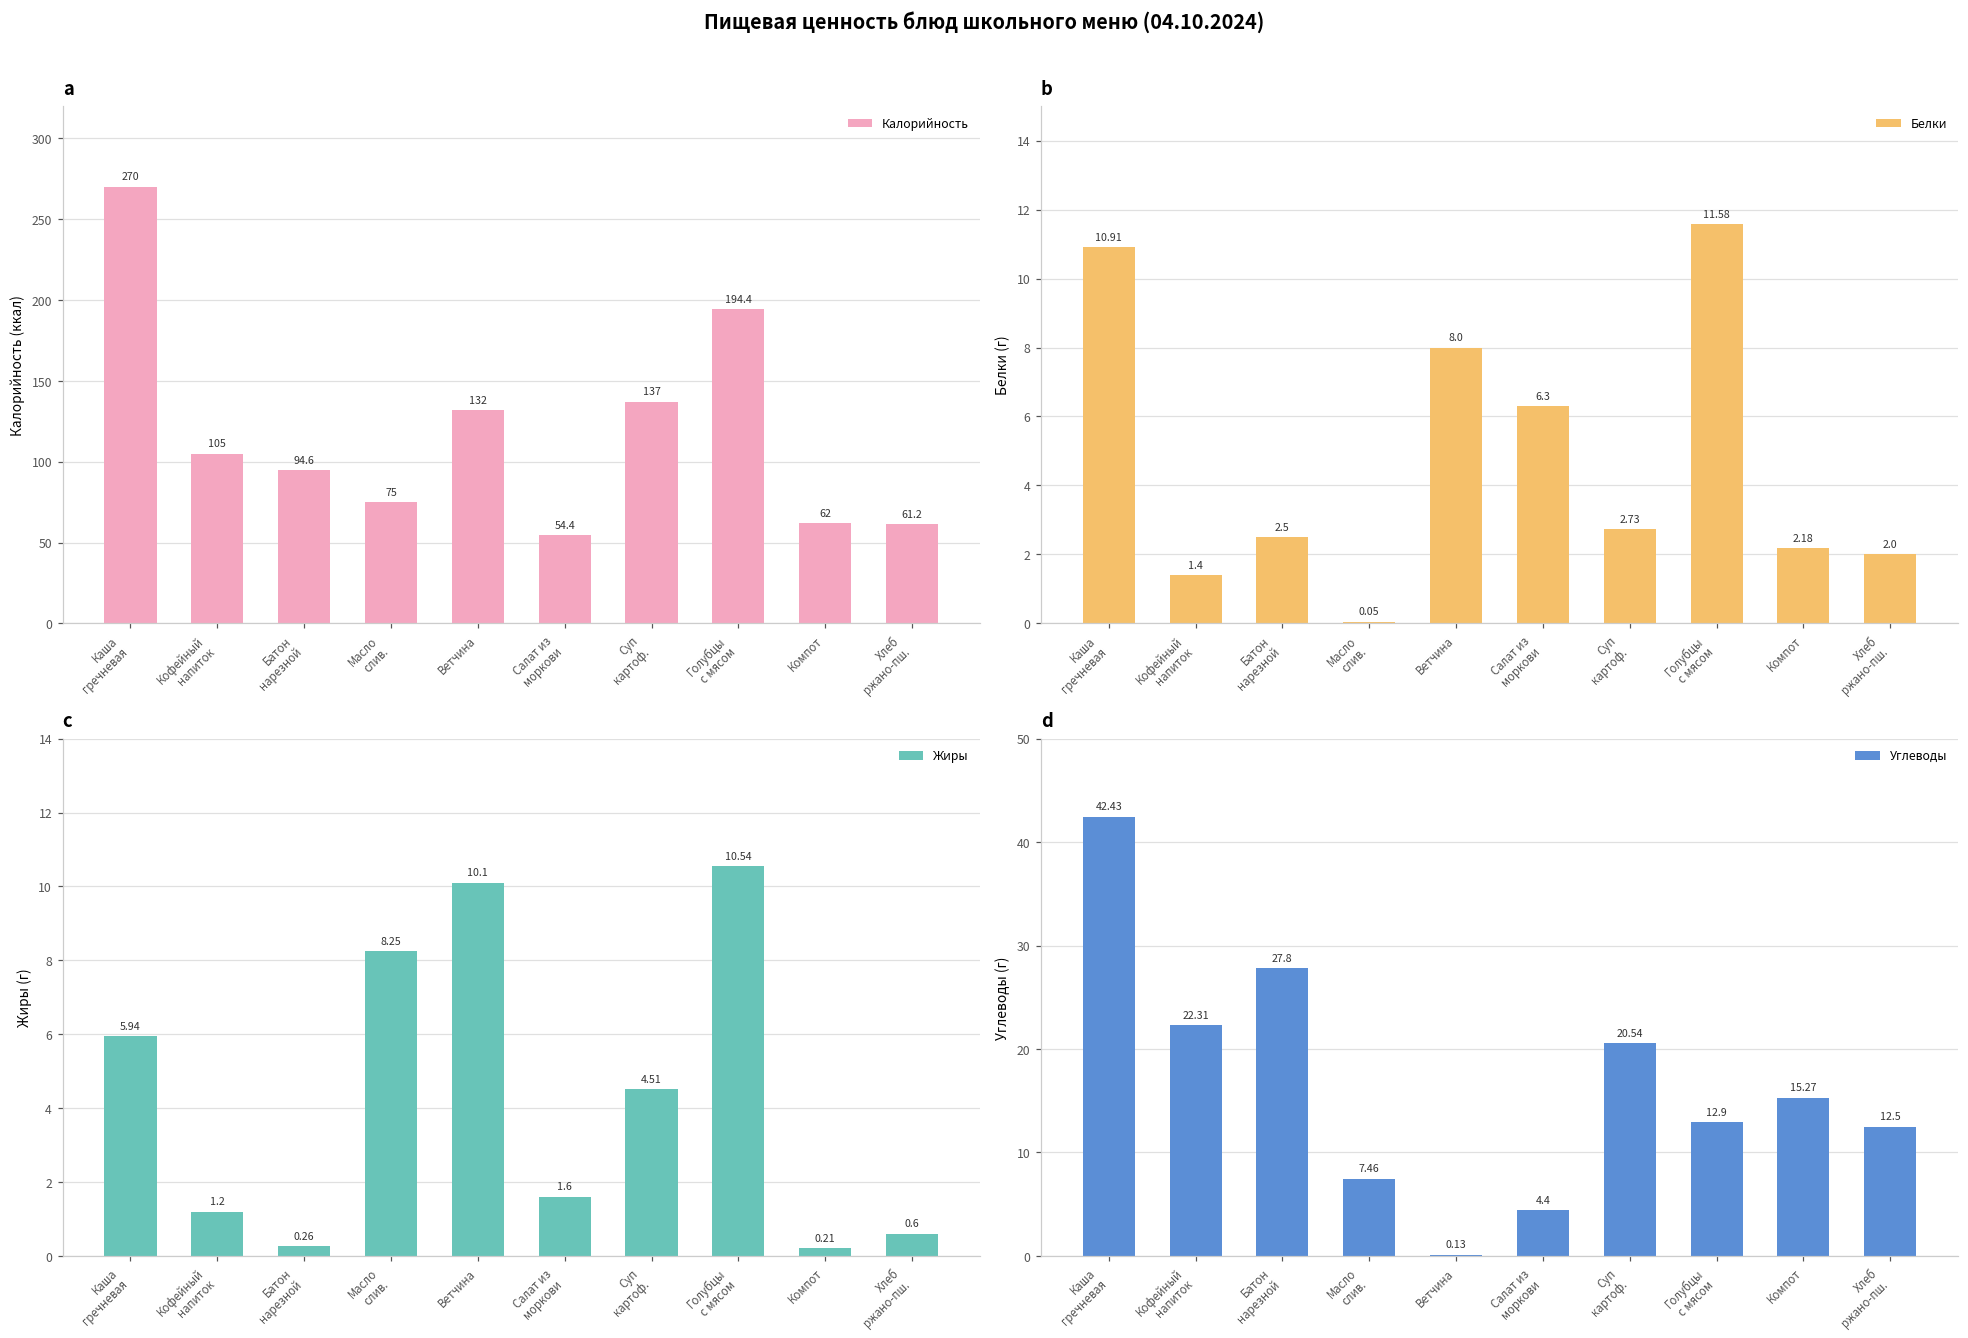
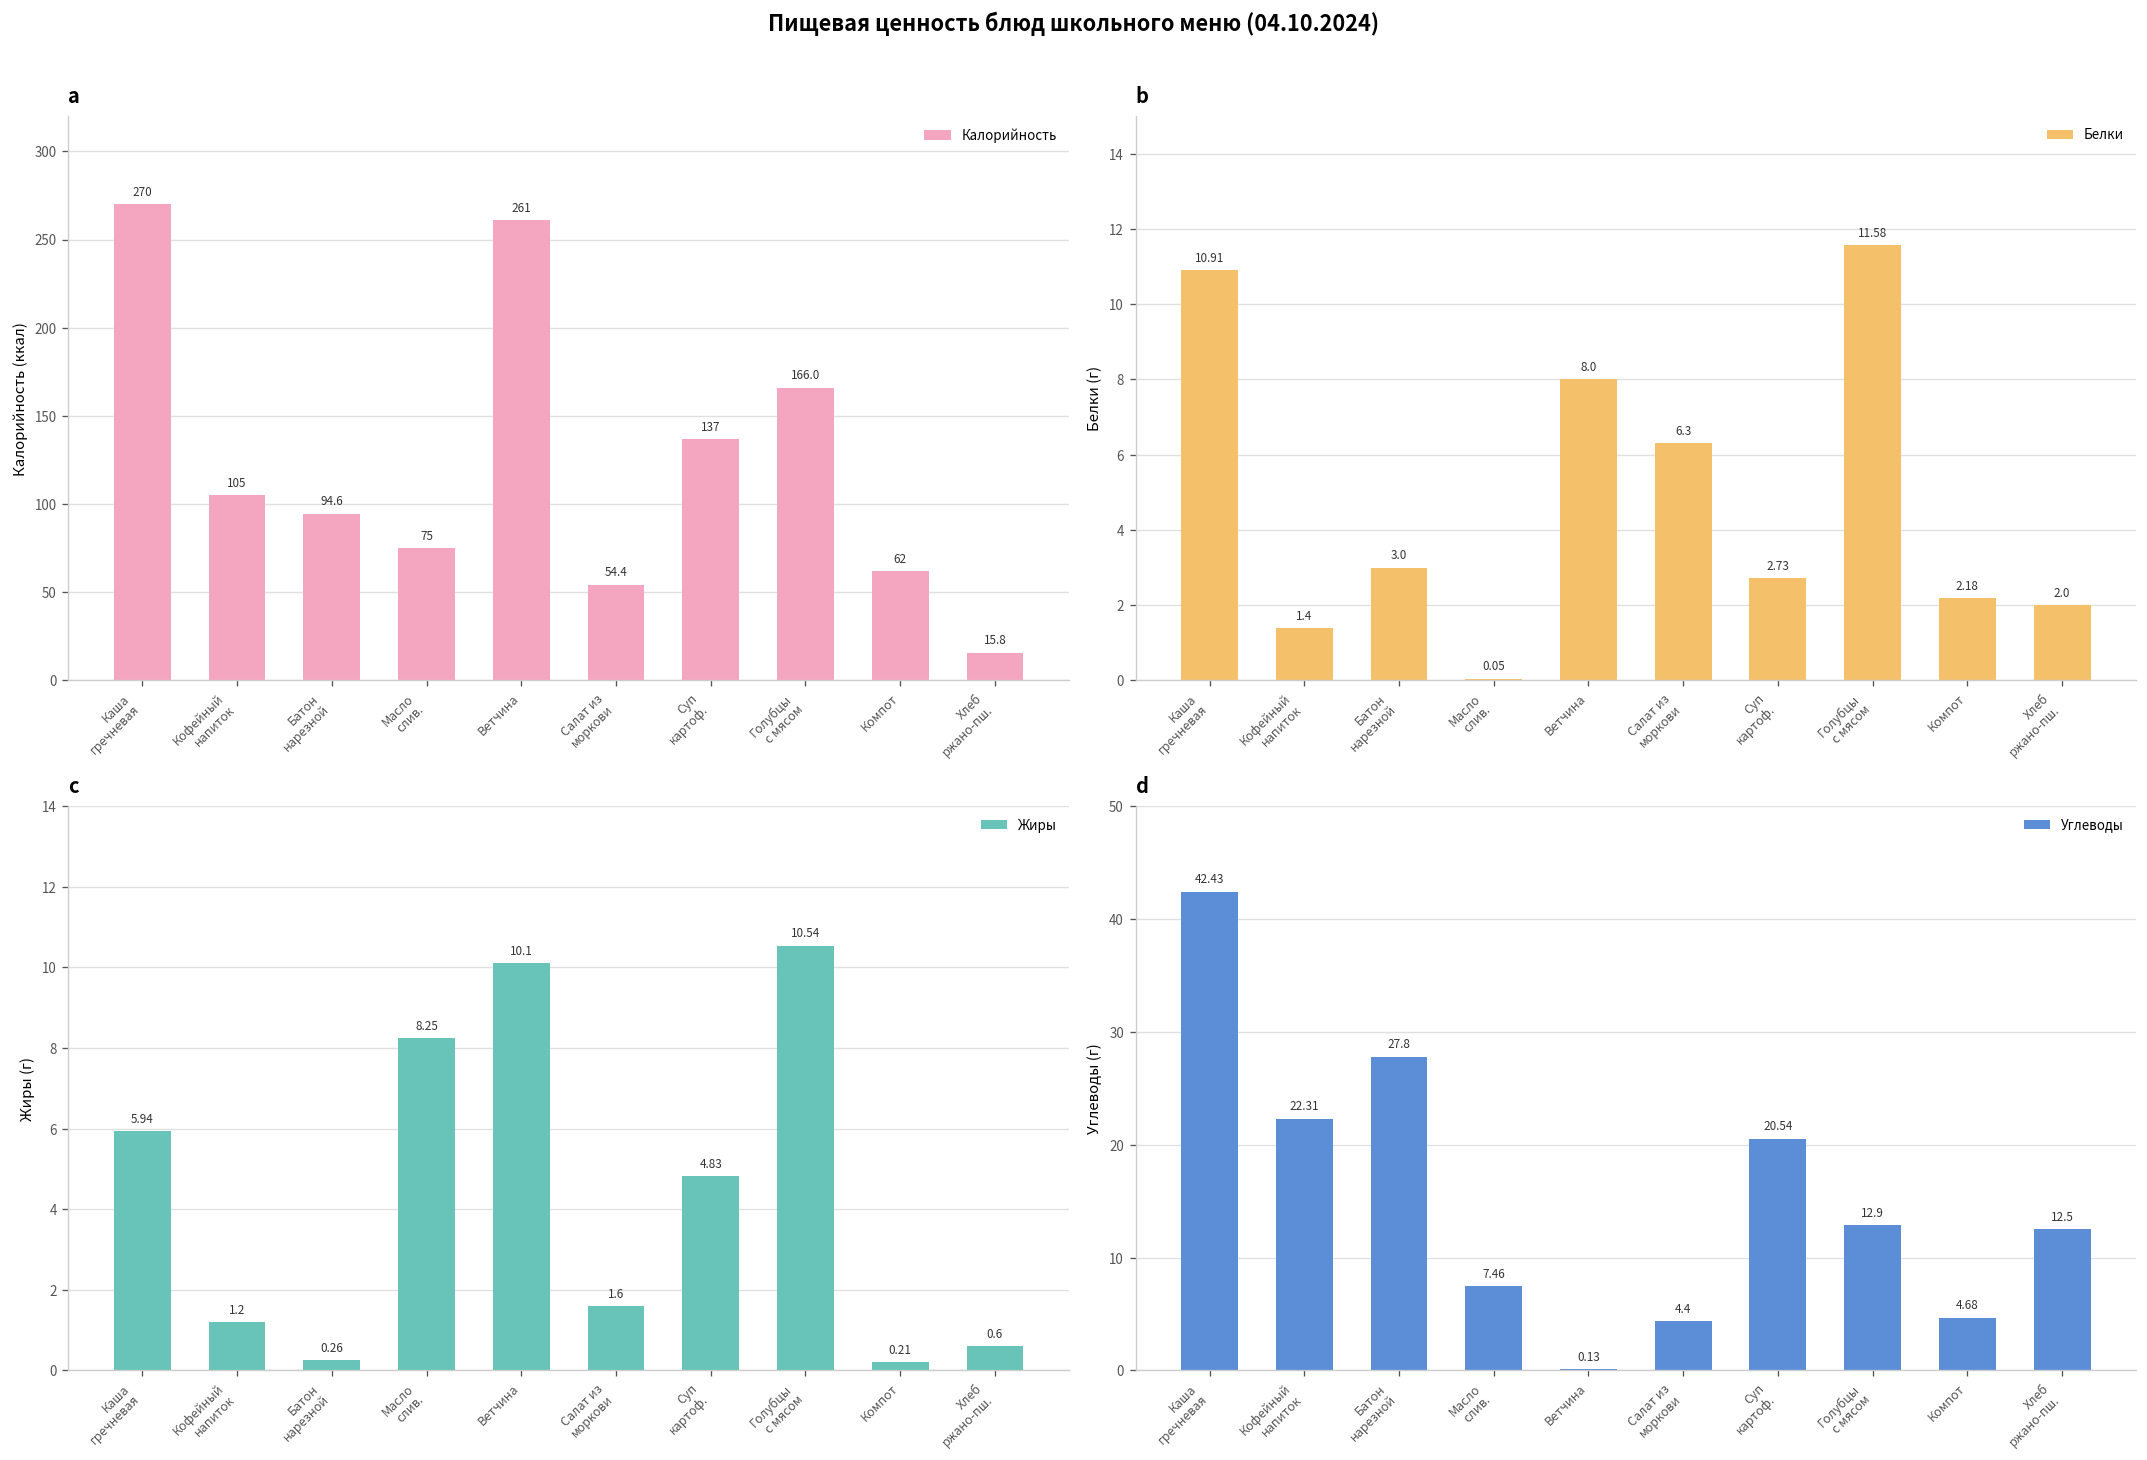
  {
    "a": {
      "Каша гречневая": 270,
      "Кофейный напиток": 105,
      "Батон нарезной": 94.6,
      "Масло слив.": 75,
-     "Ветчина": 132,
+     "Ветчина": 261,
      "Салат из моркови": 54.4,
      "Суп картоф.": 137,
-     "Голубцы с мясом": 194.4,
+     "Голубцы с мясом": 166.0,
      "Компот": 62,
-     "Хлеб ржано-пш.": 61.2
+     "Хлеб ржано-пш.": 15.8
    },
    "b": {
      "Каша гречневая": 10.91,
      "Кофейный напиток": 1.4,
-     "Батон нарезной": 2.5,
+     "Батон нарезной": 3.0,
      "Масло слив.": 0.05,
      "Ветчина": 8.0,
      "Салат из моркови": 6.3,
      "Суп картоф.": 2.73,
      "Голубцы с мясом": 11.58,
      "Компот": 2.18,
      "Хлеб ржано-пш.": 2.0
    },
    "c": {
      "Каша гречневая": 5.94,
      "Кофейный напиток": 1.2,
      "Батон нарезной": 0.26,
      "Масло слив.": 8.25,
      "Ветчина": 10.1,
      "Салат из моркови": 1.6,
-     "Суп картоф.": 4.51,
+     "Суп картоф.": 4.83,
      "Голубцы с мясом": 10.54,
      "Компот": 0.21,
      "Хлеб ржано-пш.": 0.6
    },
    "d": {
      "Каша гречневая": 42.43,
      "Кофейный напиток": 22.31,
      "Батон нарезной": 27.8,
      "Масло слив.": 7.46,
      "Ветчина": 0.13,
      "Салат из моркови": 4.4,
      "Суп картоф.": 20.54,
      "Голубцы с мясом": 12.9,
-     "Компот": 15.27,
+     "Компот": 4.68,
      "Хлеб ржано-пш.": 12.5
    }
  }
